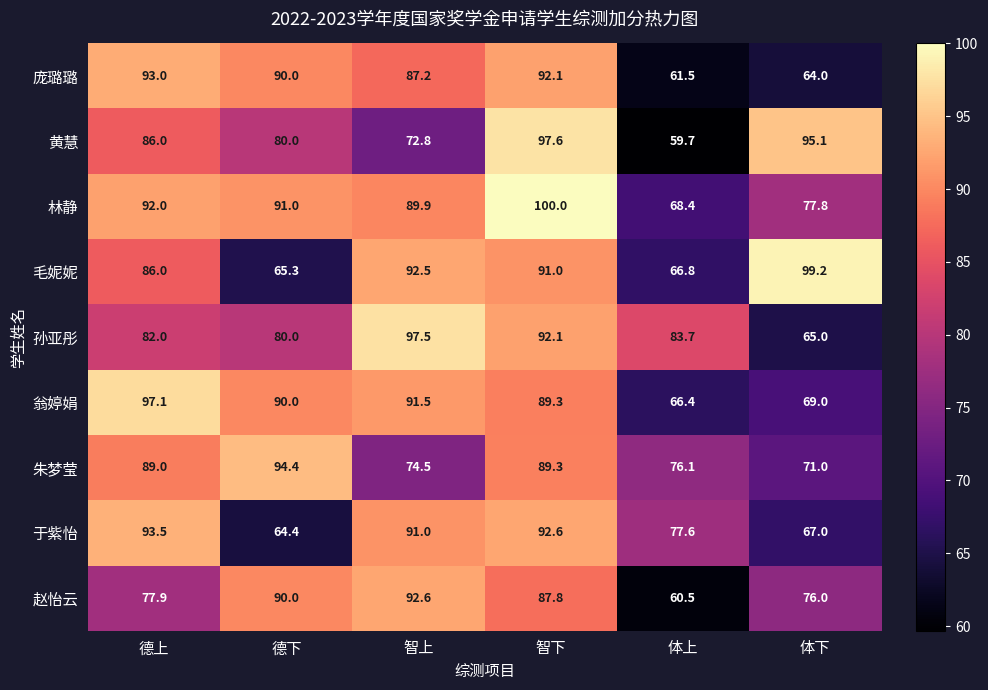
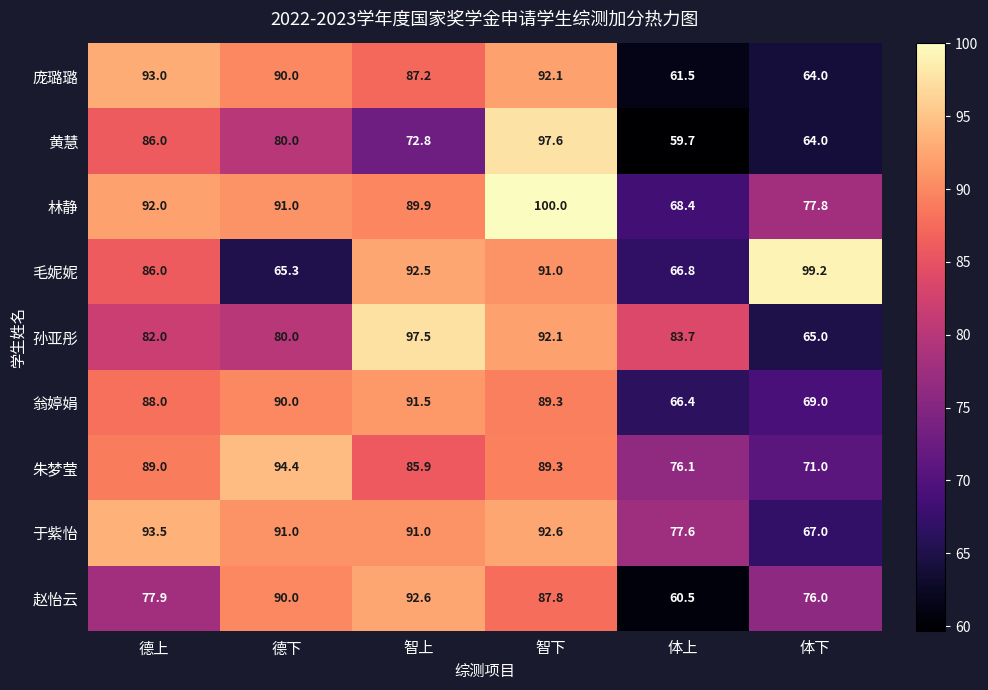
  {
    "庞璐璐": {
      "德上": 93.0,
      "德下": 90.0,
      "智上": 87.2,
      "智下": 92.1,
      "体上": 61.5,
      "体下": 64.0
    },
    "黄慧": {
      "德上": 86.0,
      "德下": 80.0,
      "智上": 72.8,
      "智下": 97.6,
      "体上": 59.7,
-     "体下": 95.1
+     "体下": 64.0
    },
    "林静": {
      "德上": 92.0,
      "德下": 91.0,
      "智上": 89.9,
      "智下": 100.0,
      "体上": 68.4,
      "体下": 77.8
    },
    "毛妮妮": {
      "德上": 86.0,
      "德下": 65.3,
      "智上": 92.5,
      "智下": 91.0,
      "体上": 66.8,
      "体下": 99.2
    },
    "孙亚彤": {
      "德上": 82.0,
      "德下": 80.0,
      "智上": 97.5,
      "智下": 92.1,
      "体上": 83.7,
      "体下": 65.0
    },
    "翁婷娟": {
-     "德上": 97.1,
+     "德上": 88.0,
      "德下": 90.0,
      "智上": 91.5,
      "智下": 89.3,
      "体上": 66.4,
      "体下": 69.0
    },
    "朱梦莹": {
      "德上": 89.0,
      "德下": 94.4,
-     "智上": 74.5,
+     "智上": 85.9,
      "智下": 89.3,
      "体上": 76.1,
      "体下": 71.0
    },
    "于紫怡": {
      "德上": 93.5,
-     "德下": 64.4,
+     "德下": 91.0,
      "智上": 91.0,
      "智下": 92.6,
      "体上": 77.6,
      "体下": 67.0
    },
    "赵怡云": {
      "德上": 77.9,
      "德下": 90.0,
      "智上": 92.6,
      "智下": 87.8,
      "体上": 60.5,
      "体下": 76.0
    }
  }
